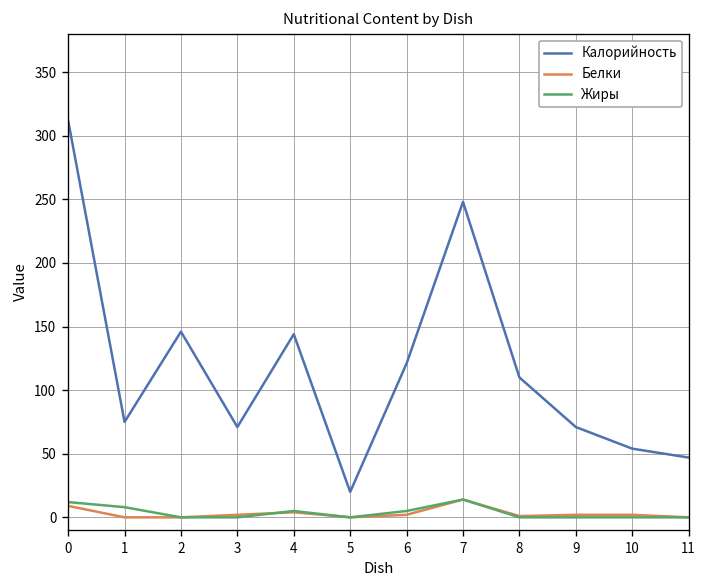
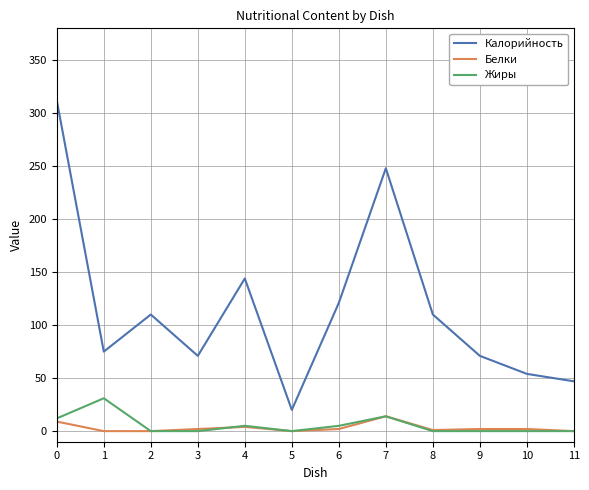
  {
    "Калорийность": {
      "0": 312,
      "1": 75,
-     "2": 146,
+     "2": 110,
      "3": 71,
      "4": 144,
      "5": 20,
      "6": 121,
      "7": 248,
      "8": 110,
      "9": 71,
      "10": 54,
      "11": 47
    },
    "Белки": {
      "0": 9,
      "1": 0,
      "6": 2
    },
    "Жиры": {
      "0": 12,
-     "1": 8,
+     "1": 31,
      "6": 5
    }
  }
